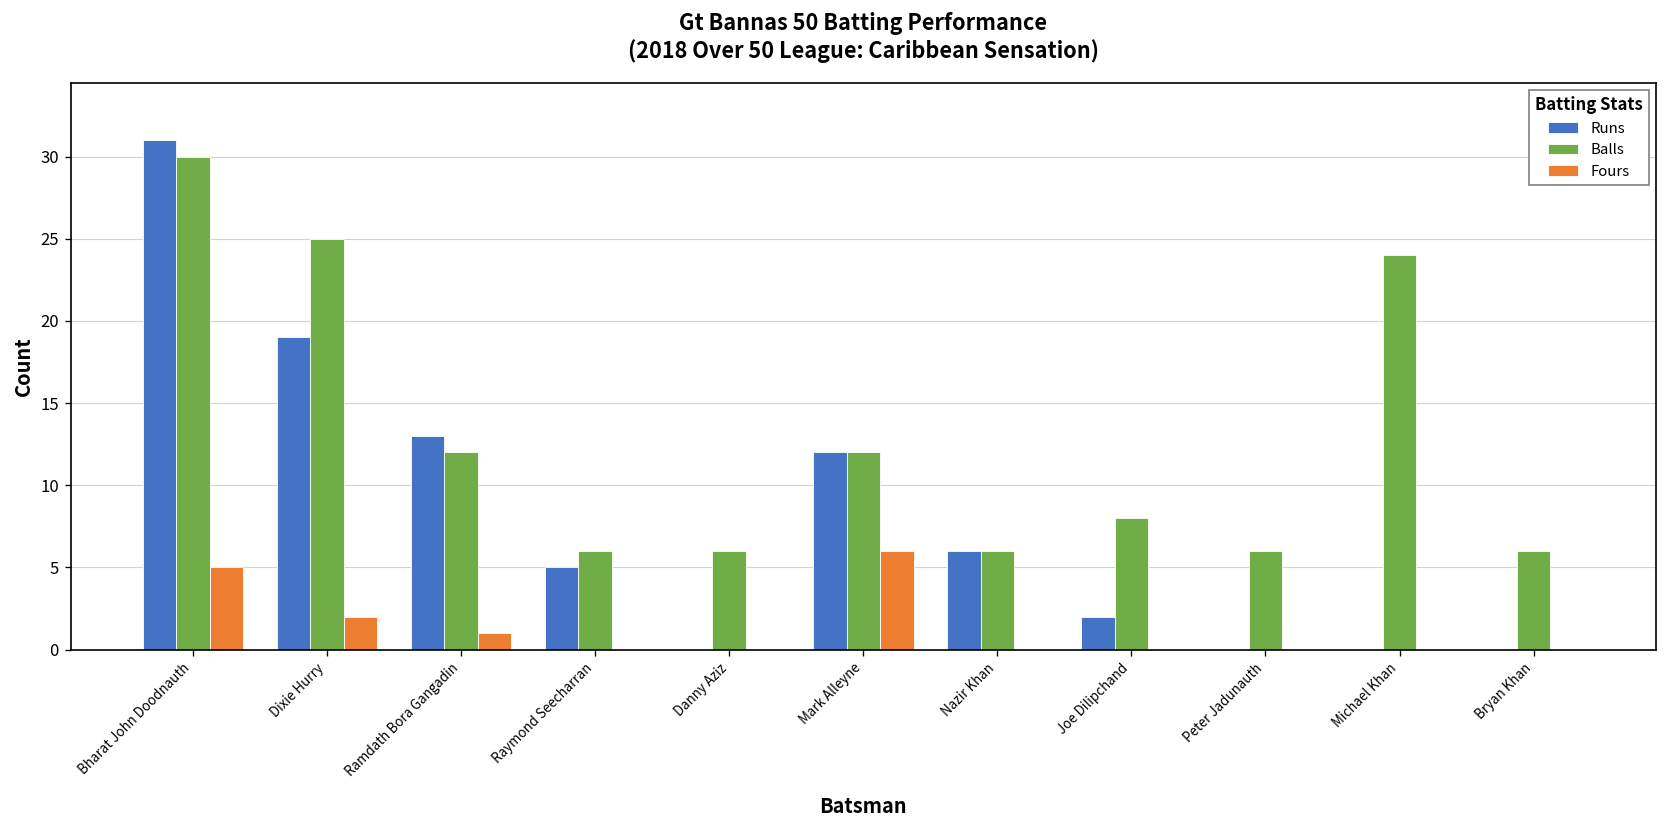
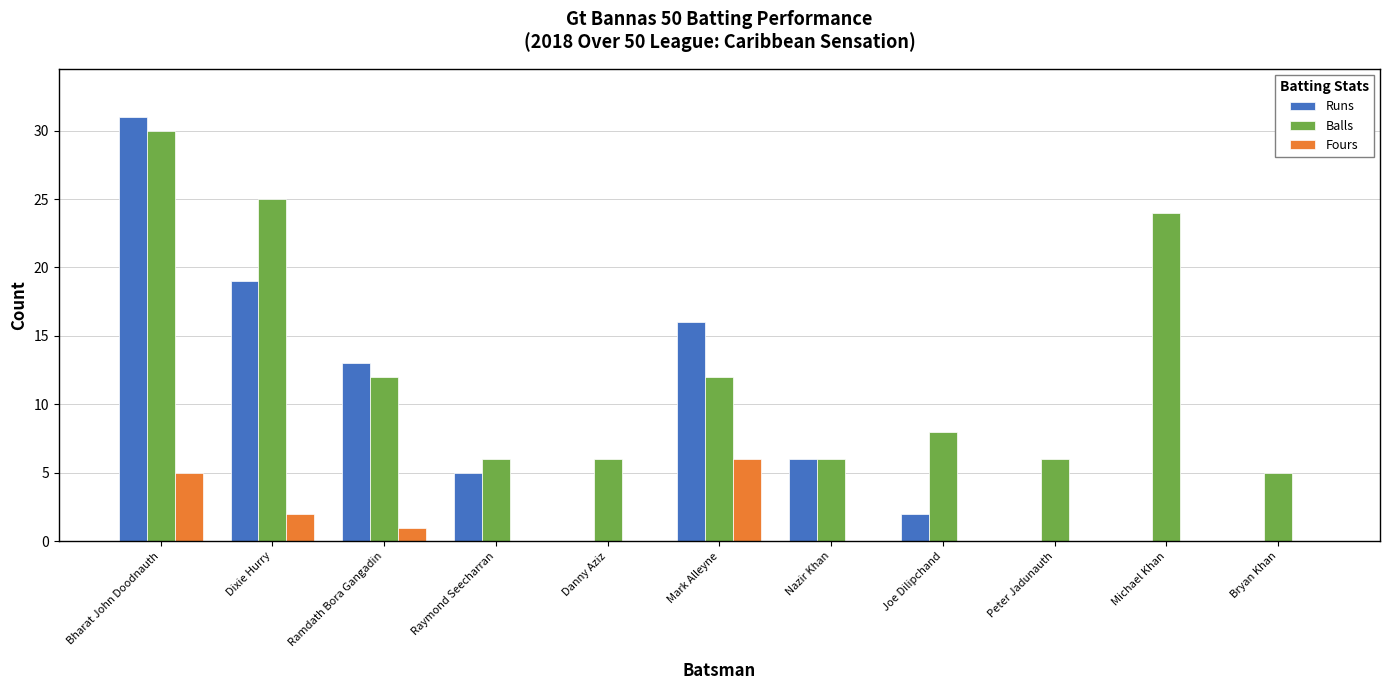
  {
    "Runs": {
      "Bharat John Doodnauth": 31,
      "Dixie Hurry": 19,
      "Ramdath Bora Gangadin": 13,
      "Raymond Seecharran": 5,
      "Danny Aziz": 0,
-     "Mark Alleyne": 12,
+     "Mark Alleyne": 16,
      "Nazir Khan": 6,
      "Joe Dilipchand": 2,
      "Peter Jadunauth": 0,
      "Michael Khan": 0,
      "Bryan Khan": 0
    },
    "Balls": {
      "Bharat John Doodnauth": 30,
      "Dixie Hurry": 25,
      "Ramdath Bora Gangadin": 12,
      "Raymond Seecharran": 6,
      "Danny Aziz": 6,
      "Mark Alleyne": 12,
      "Nazir Khan": 6,
      "Joe Dilipchand": 8,
      "Peter Jadunauth": 6,
      "Michael Khan": 24,
-     "Bryan Khan": 6
+     "Bryan Khan": 5
    },
    "Fours": {
      "Bharat John Doodnauth": 5,
      "Dixie Hurry": 2,
      "Ramdath Bora Gangadin": 1,
      "Raymond Seecharran": 0,
      "Danny Aziz": 0,
      "Mark Alleyne": 6,
      "Nazir Khan": 0,
      "Joe Dilipchand": 0,
      "Peter Jadunauth": 0,
      "Michael Khan": 0,
      "Bryan Khan": 0
    }
  }
